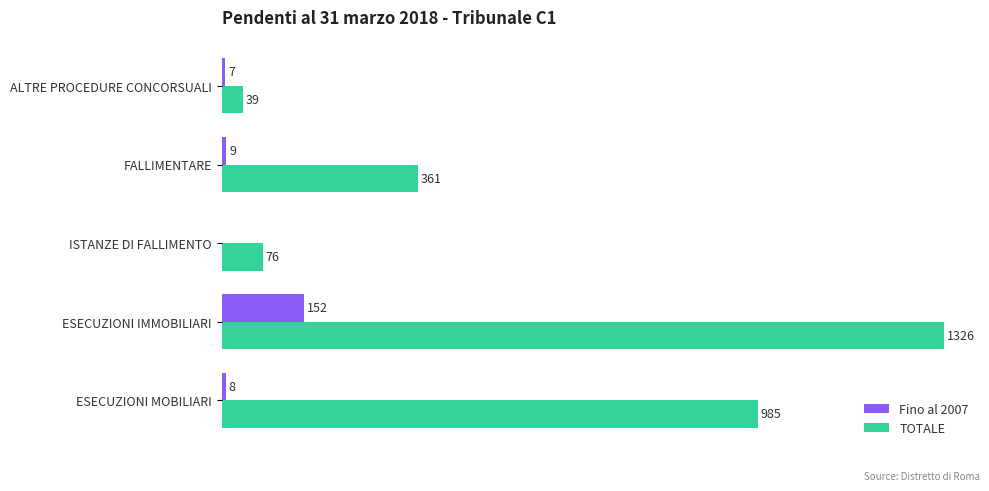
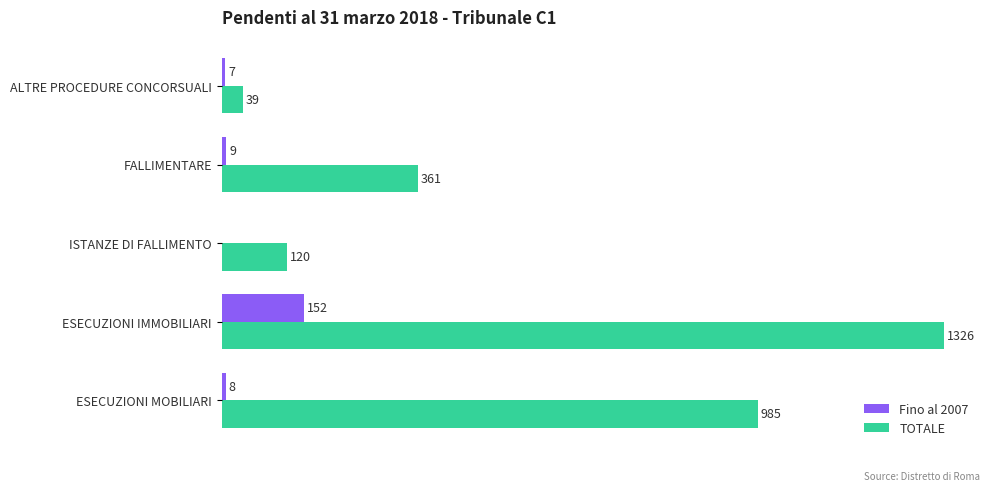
  {
    "Fino al 2007": {
      "ALTRE PROCEDURE CONCORSUALI": 7,
      "FALLIMENTARE": 9,
      "ESECUZIONI IMMOBILIARI": 152,
      "ESECUZIONI MOBILIARI": 8
    },
    "TOTALE": {
      "ALTRE PROCEDURE CONCORSUALI": 39,
      "FALLIMENTARE": 361,
-     "ISTANZE DI FALLIMENTO": 76,
+     "ISTANZE DI FALLIMENTO": 120,
      "ESECUZIONI IMMOBILIARI": 1326,
      "ESECUZIONI MOBILIARI": 985
    }
  }
